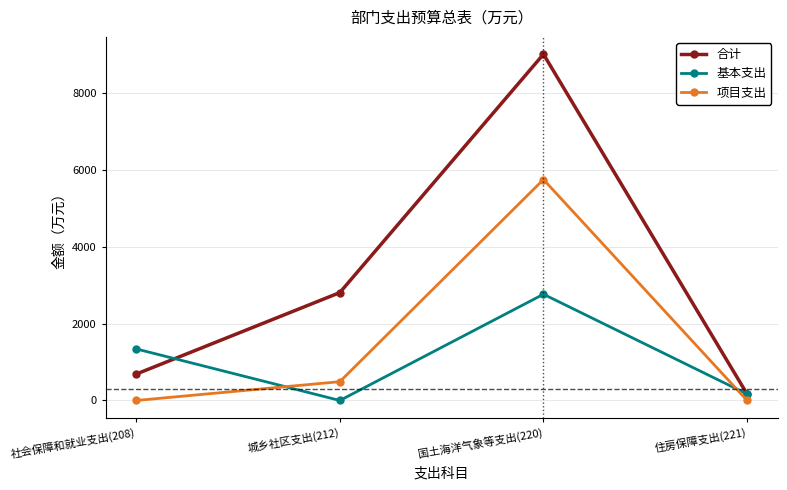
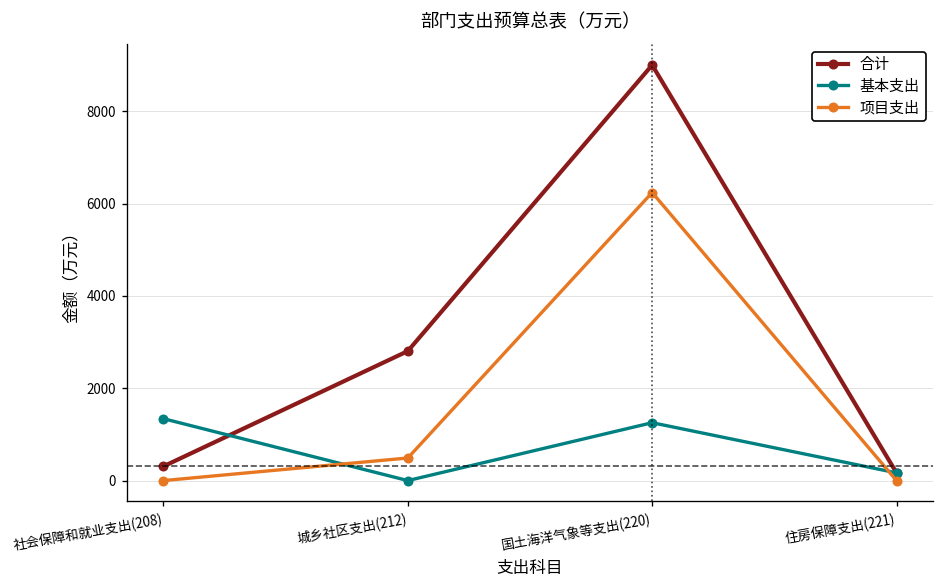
  {
    "合计": {
-     "社会保障和就业支出(208)": 700,
+     "社会保障和就业支出(208)": 300,
      "城乡社区支出(212)": 2800,
      "国土海洋气象等支出(220)": 9000
    },
    "基本支出": {
      "社会保障和就业支出(208)": 1300,
      "城乡社区支出(212)": 0,
-     "国土海洋气象等支出(220)": 2800
+     "国土海洋气象等支出(220)": 1300
    },
    "项目支出": {
      "社会保障和就业支出(208)": 0,
      "城乡社区支出(212)": 500,
-     "国土海洋气象等支出(220)": 5700,
+     "国土海洋气象等支出(220)": 6200,
      "住房保障支出(221)": 0
    }
  }
